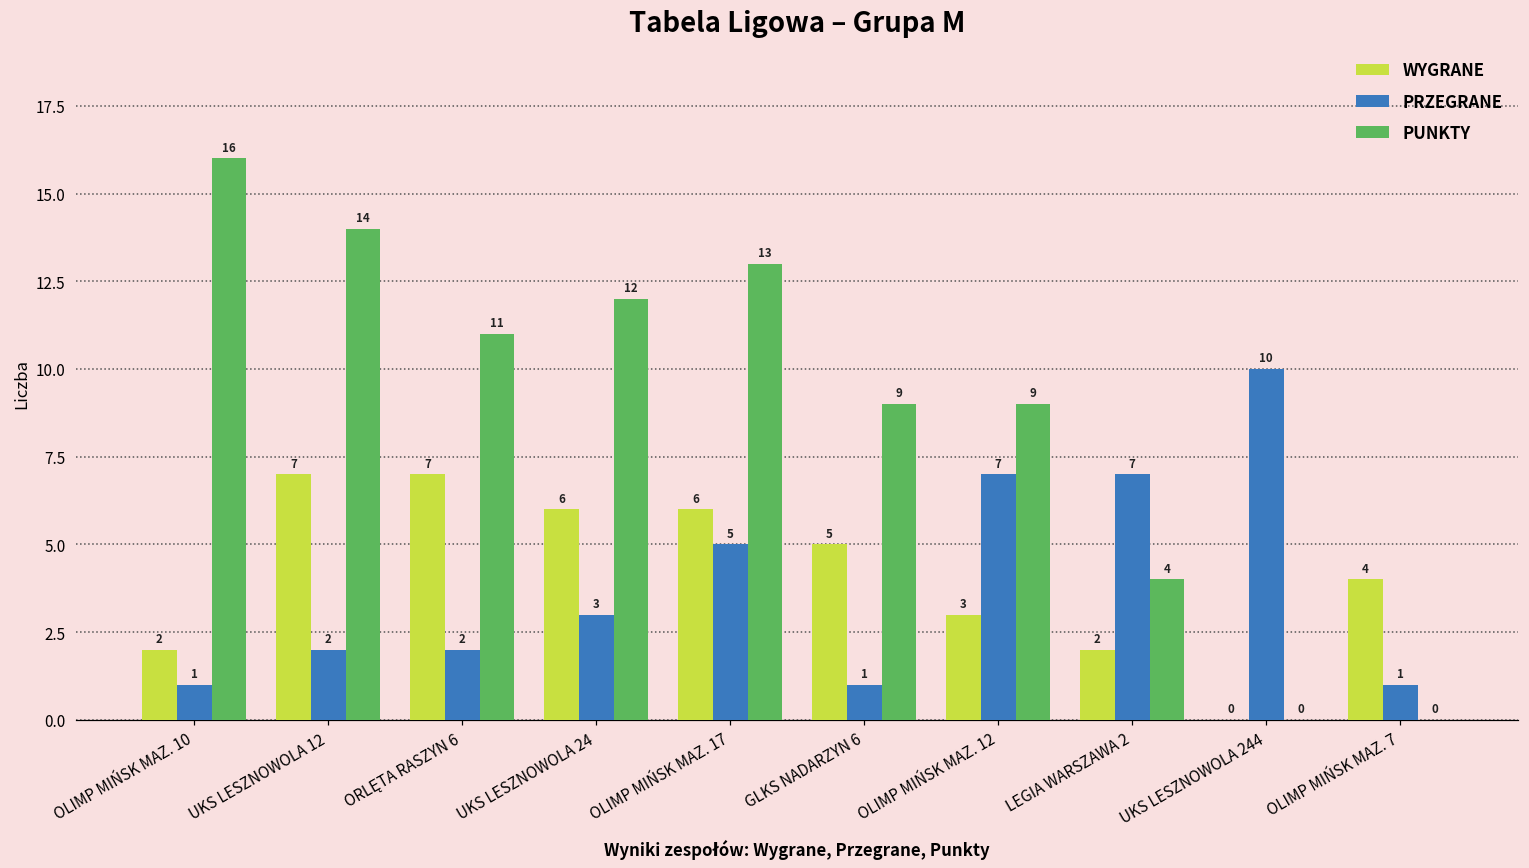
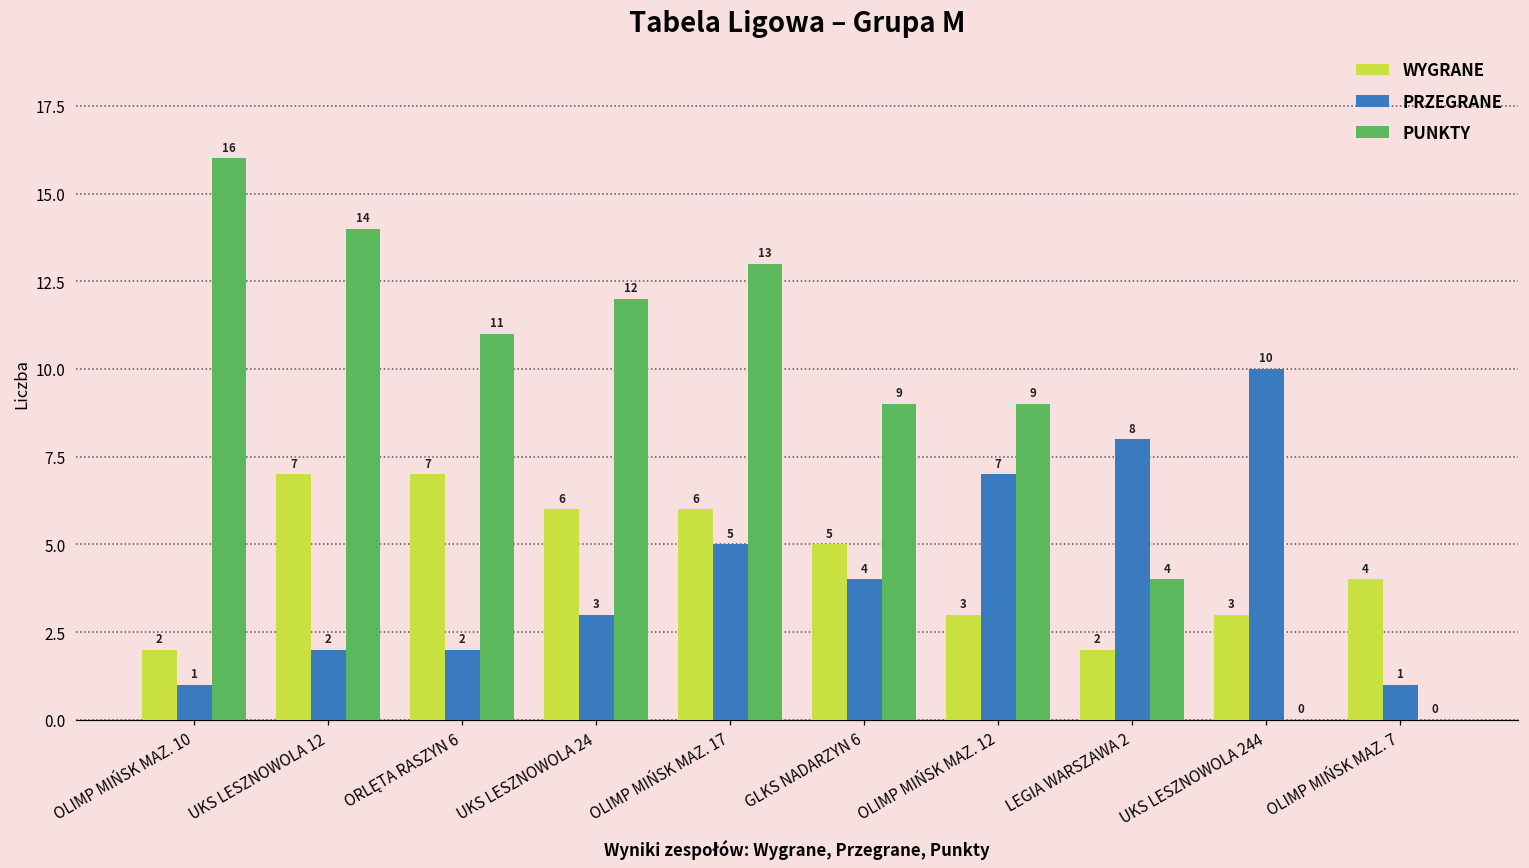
  {
    "WYGRANE": {
      "OLIMP MIŃSK MAZ. 10": 2,
      "UKS LESZNOWOLA 12": 7,
      "ORLĘTA RASZYN 6": 7,
      "UKS LESZNOWOLA 24": 6,
      "OLIMP MIŃSK MAZ. 17": 6,
      "GLKS NADARZYN 6": 5,
      "OLIMP MIŃSK MAZ. 12": 3,
      "LEGIA WARSZAWA 2": 2,
-     "UKS LESZNOWOLA 244": 0,
+     "UKS LESZNOWOLA 244": 3,
      "OLIMP MIŃSK MAZ. 7": 4
    },
    "PRZEGRANE": {
      "OLIMP MIŃSK MAZ. 10": 1,
      "UKS LESZNOWOLA 12": 2,
      "ORLĘTA RASZYN 6": 2,
      "UKS LESZNOWOLA 24": 3,
      "OLIMP MIŃSK MAZ. 17": 5,
-     "GLKS NADARZYN 6": 1,
+     "GLKS NADARZYN 6": 4,
      "OLIMP MIŃSK MAZ. 12": 7,
-     "LEGIA WARSZAWA 2": 7,
+     "LEGIA WARSZAWA 2": 8,
      "UKS LESZNOWOLA 244": 10,
      "OLIMP MIŃSK MAZ. 7": 1
    },
    "PUNKTY": {
      "OLIMP MIŃSK MAZ. 10": 16,
      "UKS LESZNOWOLA 12": 14,
      "ORLĘTA RASZYN 6": 11,
      "UKS LESZNOWOLA 24": 12,
      "OLIMP MIŃSK MAZ. 17": 13,
      "GLKS NADARZYN 6": 9,
      "OLIMP MIŃSK MAZ. 12": 9,
      "LEGIA WARSZAWA 2": 4,
      "UKS LESZNOWOLA 244": 0,
      "OLIMP MIŃSK MAZ. 7": 0
    }
  }
